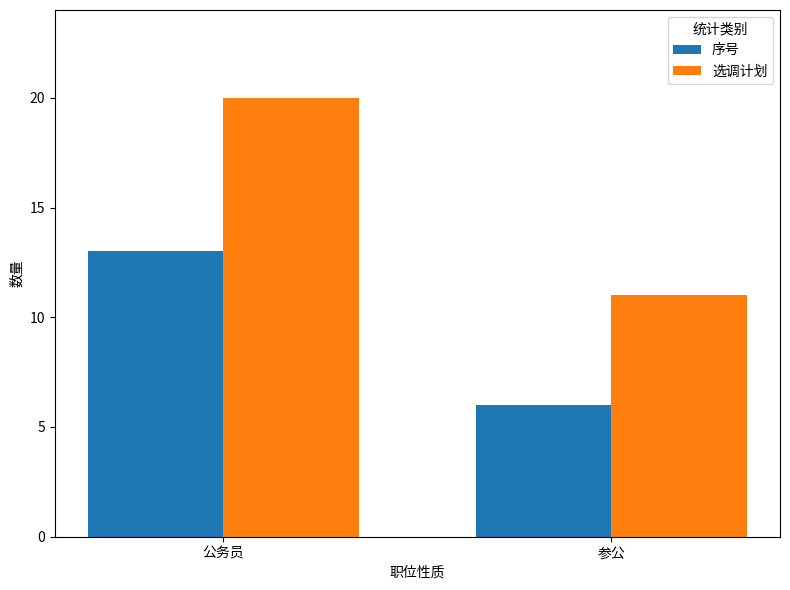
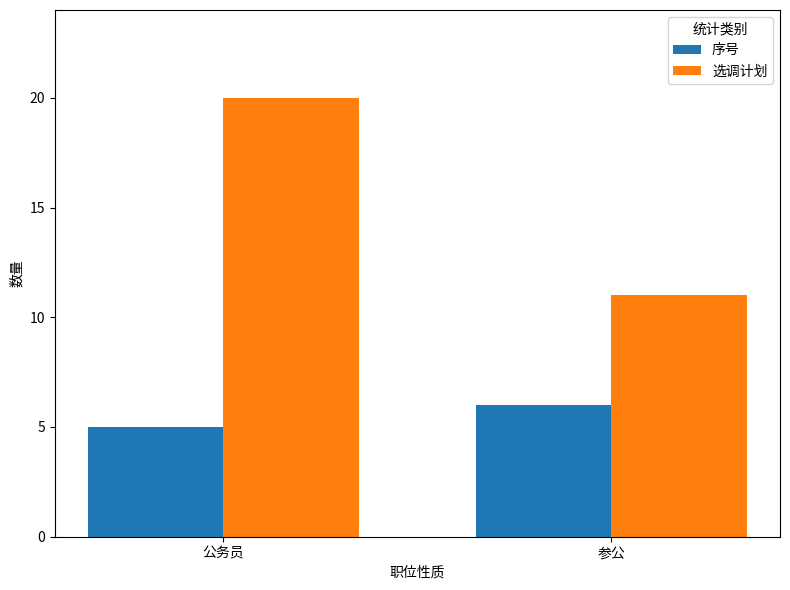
  {
    "序号": {
-     "公务员": 13,
+     "公务员": 5,
      "参公": 6
    },
    "选调计划": {
      "公务员": 20,
      "参公": 11
    }
  }
